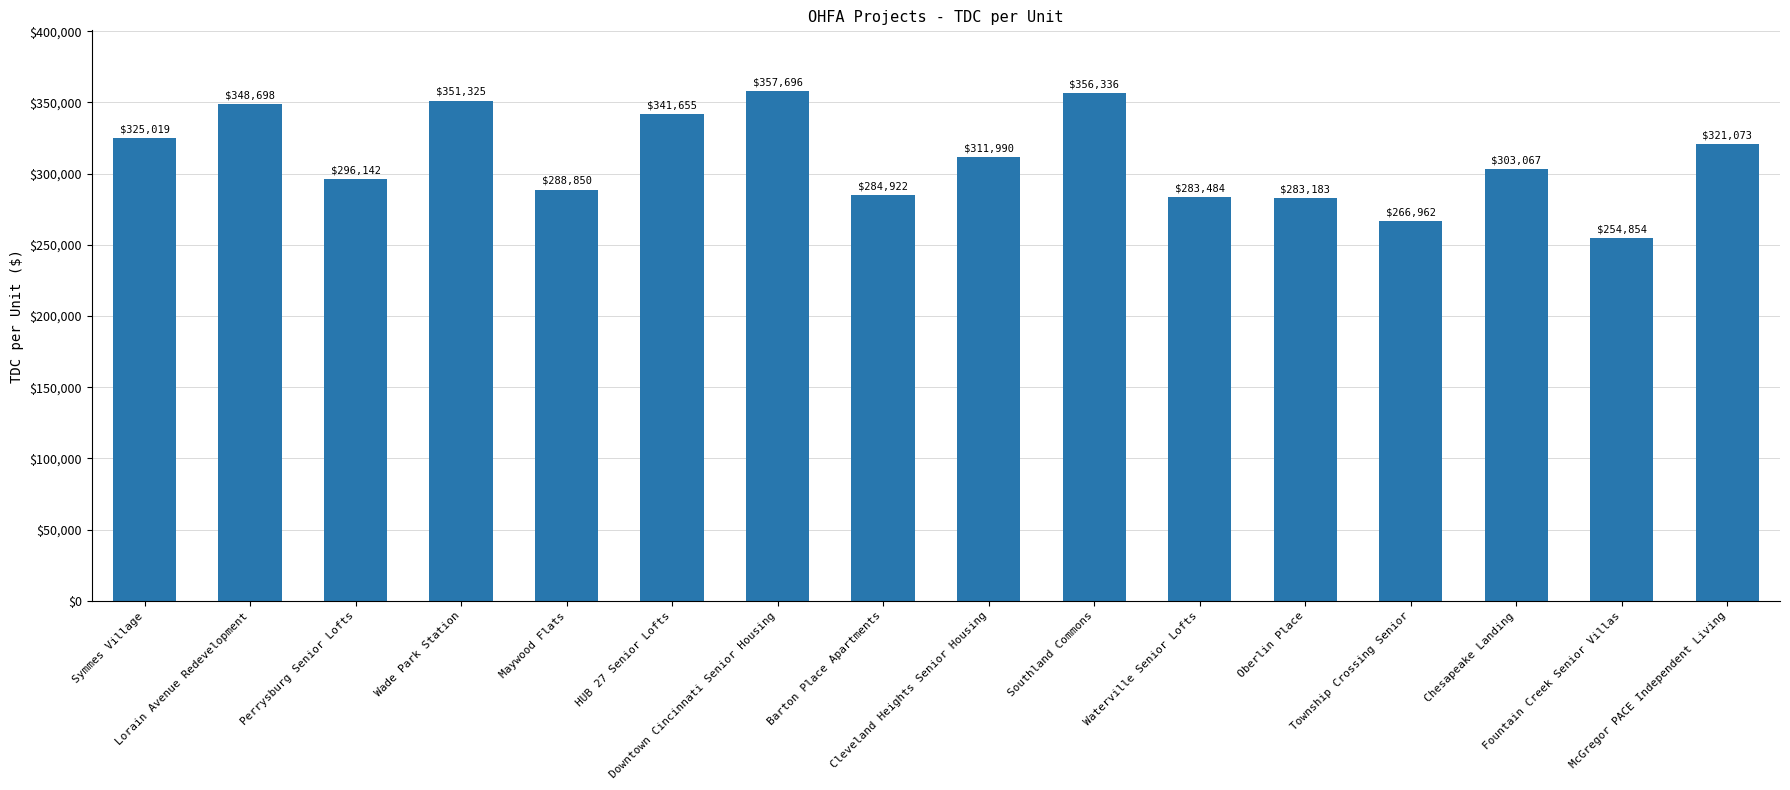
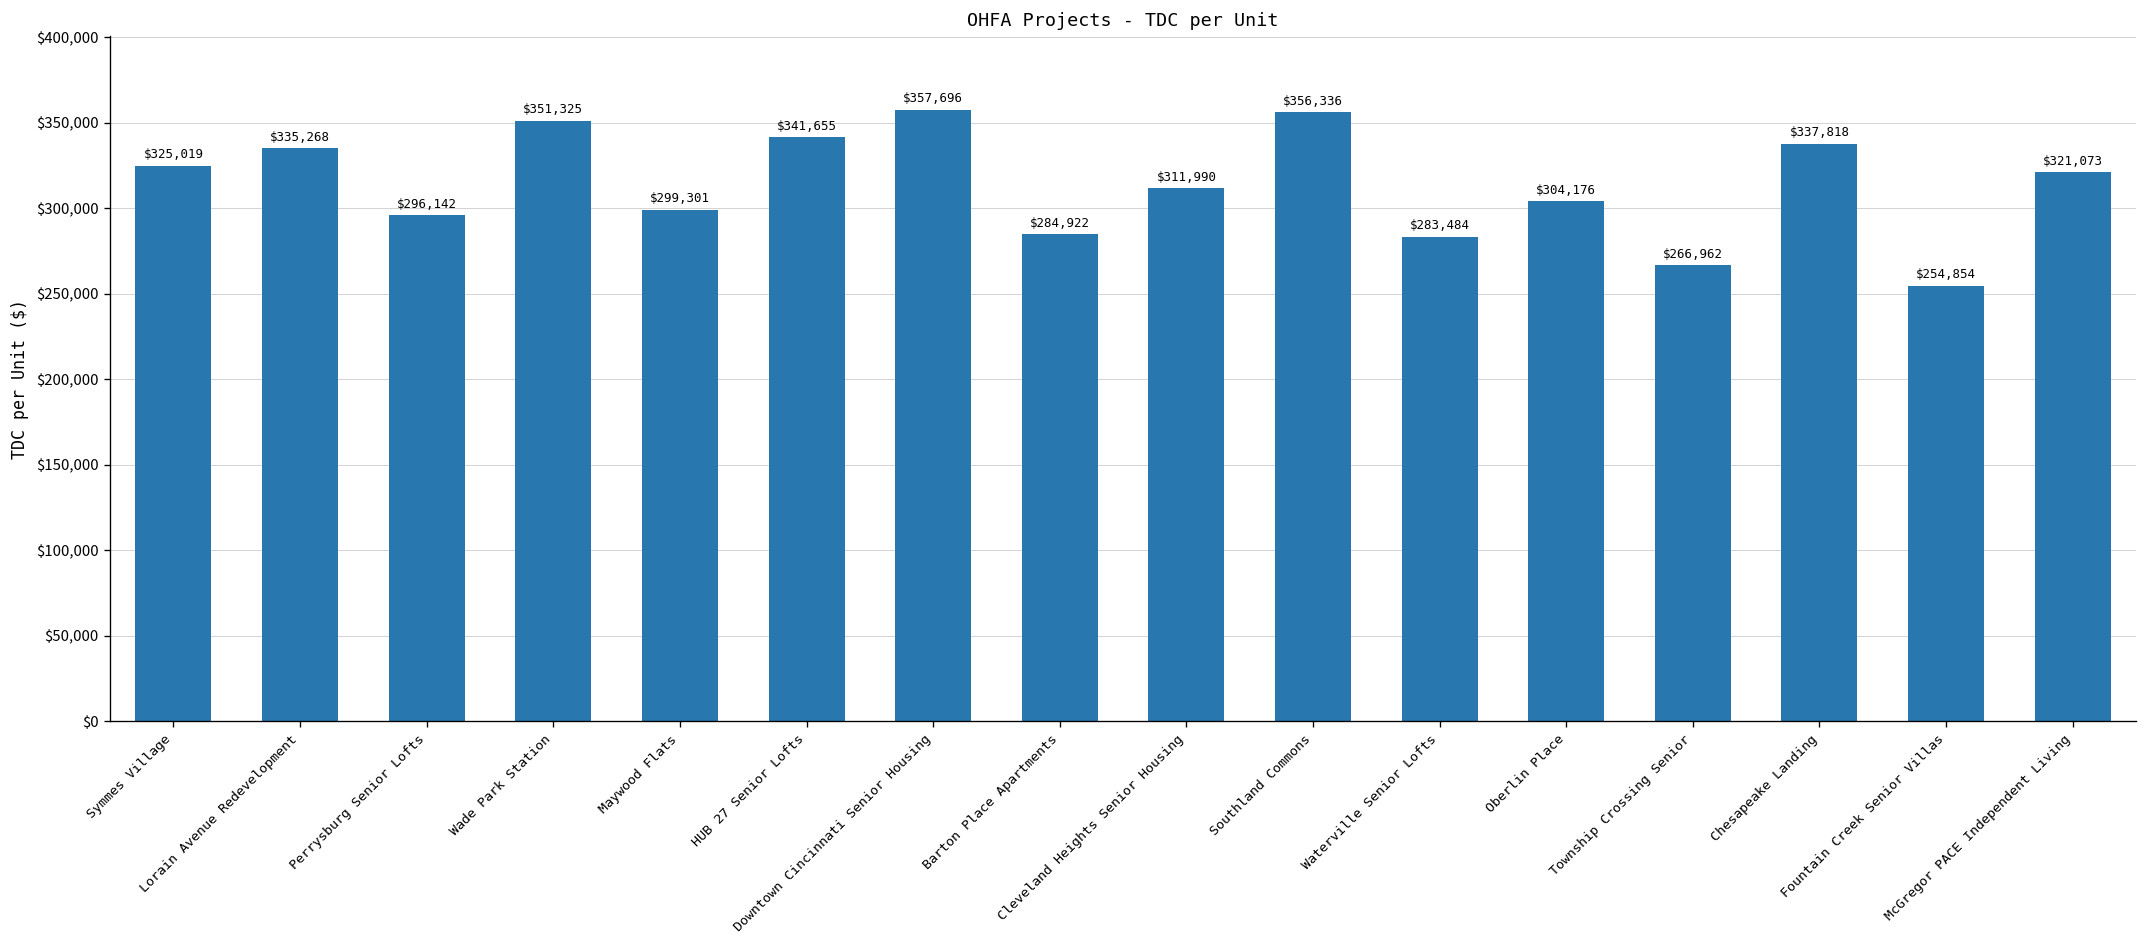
  {
    "Symmes Village": "$325,019",
-   "Lorain Avenue Redevelopment": "$348,698",
+   "Lorain Avenue Redevelopment": "$335,268",
    "Perrysburg Senior Lofts": "$296,142",
    "Wade Park Station": "$351,325",
-   "Maywood Flats": "$288,850",
+   "Maywood Flats": "$299,301",
    "HUB 27 Senior Lofts": "$341,655",
    "Downtown Cincinnati Senior Housing": "$357,696",
    "Barton Place Apartments": "$284,922",
    "Cleveland Heights Senior Housing": "$311,990",
    "Southland Commons": "$356,336",
    "Waterville Senior Lofts": "$283,484",
-   "Oberlin Place": "$283,183",
+   "Oberlin Place": "$304,176",
    "Township Crossing Senior": "$266,962",
-   "Chesapeake Landing": "$303,067",
+   "Chesapeake Landing": "$337,818",
    "Fountain Creek Senior Villas": "$254,854",
    "McGregor PACE Independent Living": "$321,073"
  }
